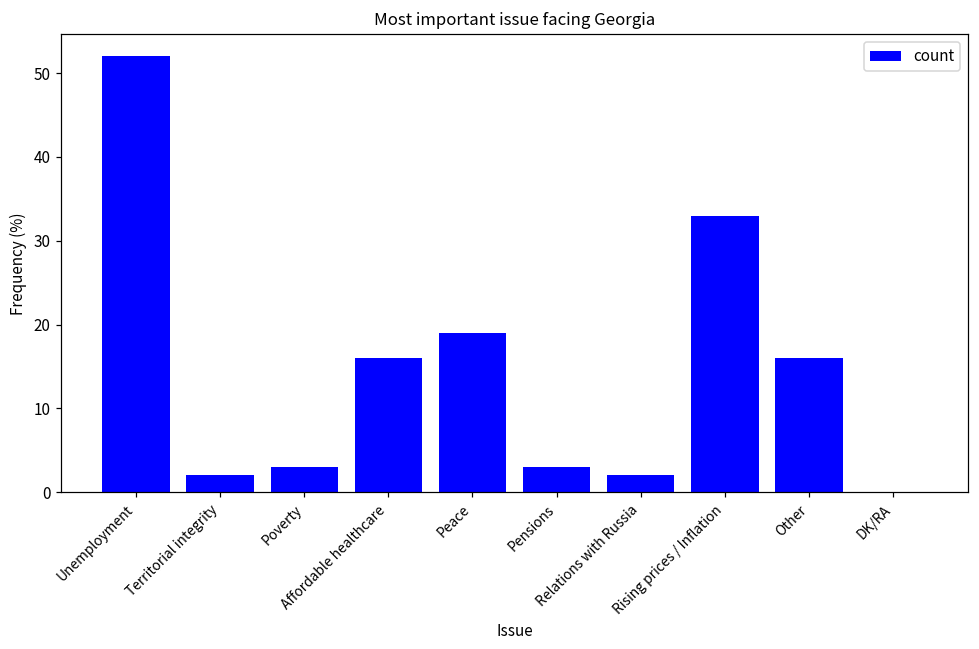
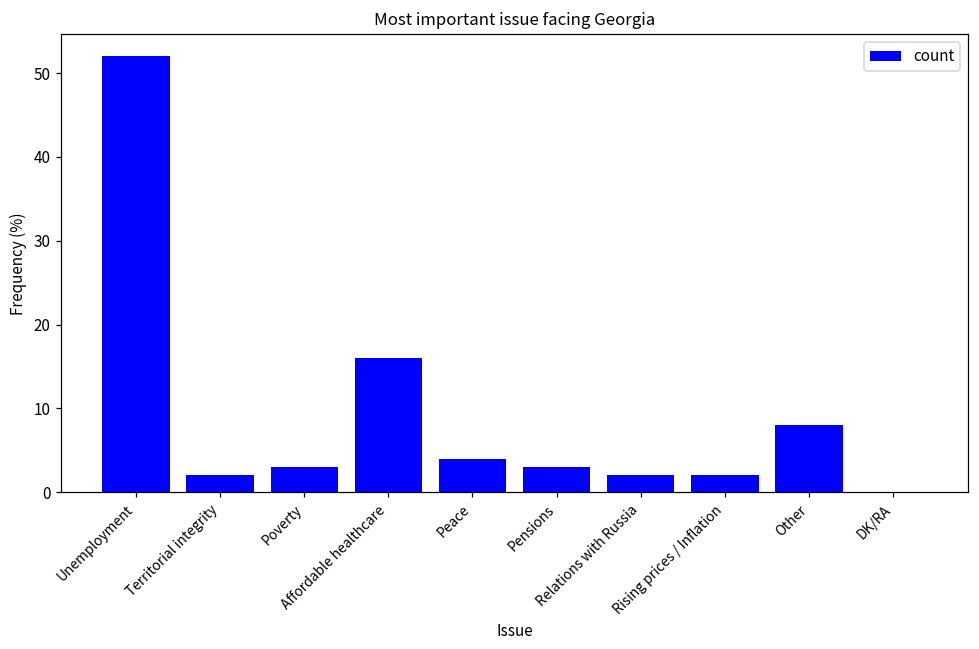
  {
    "Unemployment": 52,
    "Territorial integrity": 2,
    "Poverty": 3,
    "Affordable healthcare": 16,
-   "Peace": 19,
+   "Peace": 4,
    "Pensions": 3,
    "Relations with Russia": 2,
-   "Rising prices / Inflation": 33,
-   "Other": 16,
+   "Rising prices / Inflation": 2,
+   "Other": 8,
    "DK/RA": 0
  }
